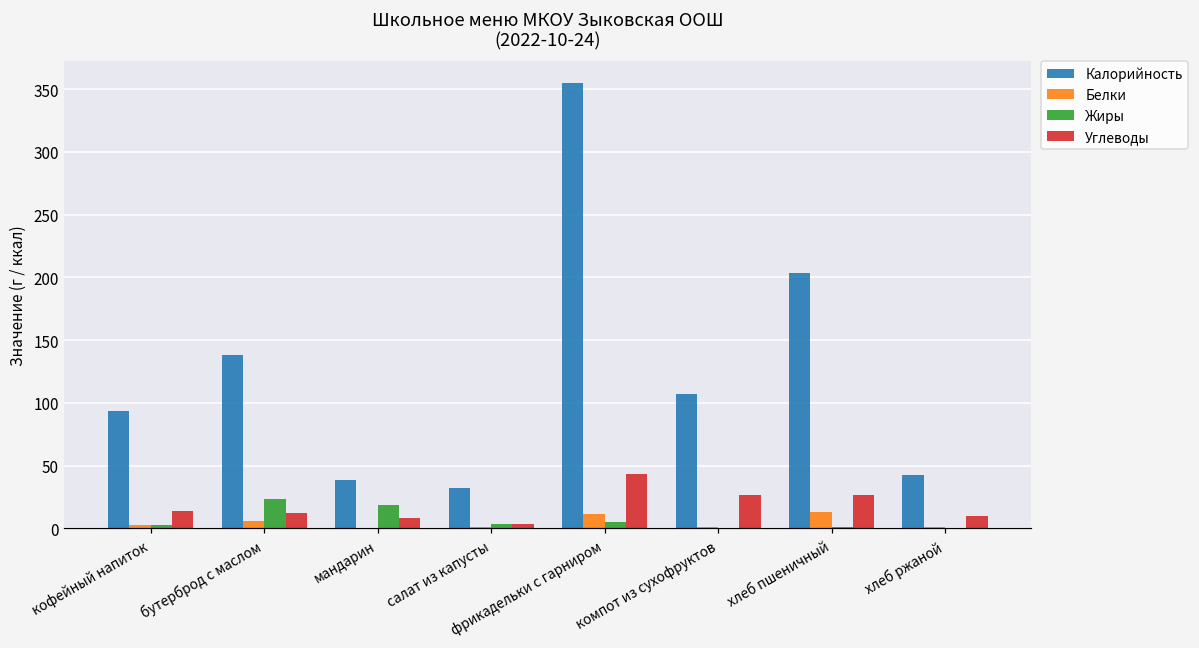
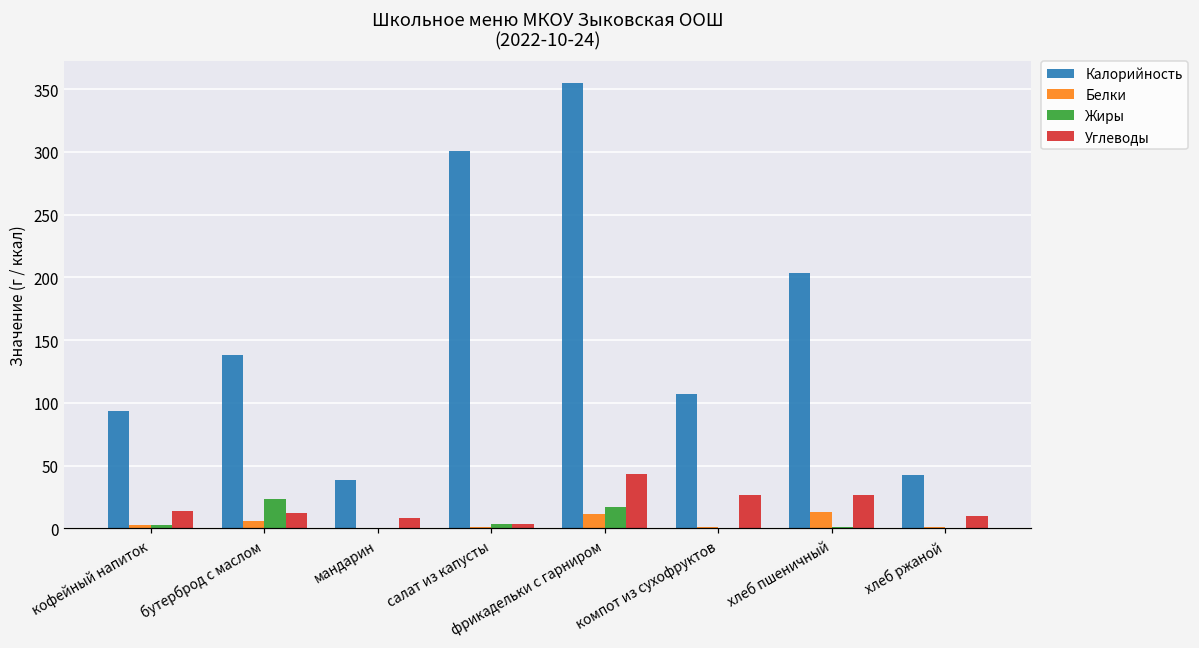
  {
    "Калорийность": {
      "кофейный напиток": 93,
      "бутерброд с маслом": 139,
      "мандарин": 39,
-     "салат из капусты": 33,
+     "салат из капусты": 301,
      "фрикадельки с гарниром": 355,
      "компот из сухофруктов": 107,
      "хлеб пшеничный": 203,
      "хлеб ржаной": 43
    },
    "Белки": {
      "кофейный напиток": 3,
      "бутерброд с маслом": 6,
      "фрикадельки с гарниром": 12,
      "хлеб пшеничный": 13
    },
    "Жиры": {
      "кофейный напиток": 3,
      "бутерброд с маслом": 23,
-     "мандарин": 19,
+     "мандарин": 0,
      "салат из капусты": 3,
-     "фрикадельки с гарниром": 5,
+     "фрикадельки с гарниром": 18,
      "компот из сухофруктов": 0
    },
    "Углеводы": {
      "кофейный напиток": 14,
      "бутерброд с маслом": 12,
      "мандарин": 8,
      "салат из капусты": 4,
      "фрикадельки с гарниром": 44,
      "компот из сухофруктов": 27,
      "хлеб пшеничный": 27,
      "хлеб ржаной": 10
    }
  }
